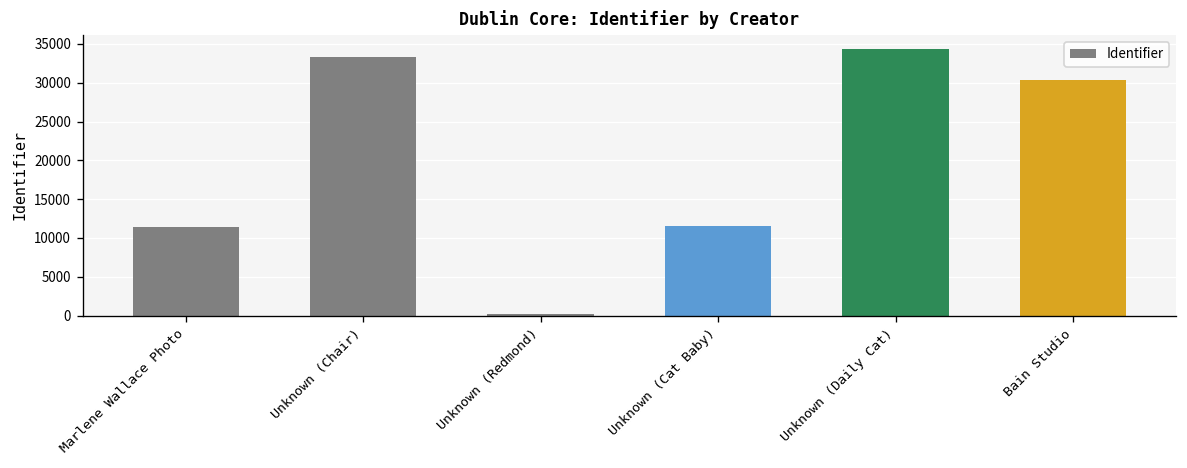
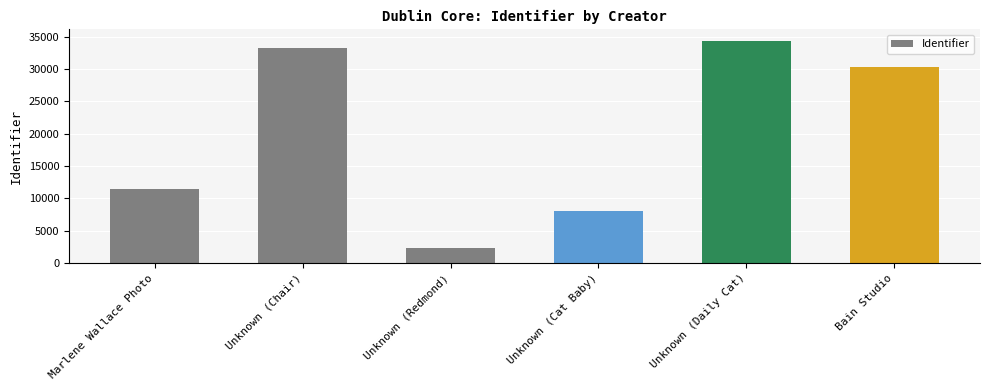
  {
    "Marlene Wallace Photo": 11000,
    "Unknown (Chair)": 33000,
-   "Unknown (Redmond)": 0,
-   "Unknown (Cat Baby)": 12000,
+   "Unknown (Redmond)": 2000,
+   "Unknown (Cat Baby)": 8000,
    "Unknown (Daily Cat)": 34000,
    "Bain Studio": 30000
  }
